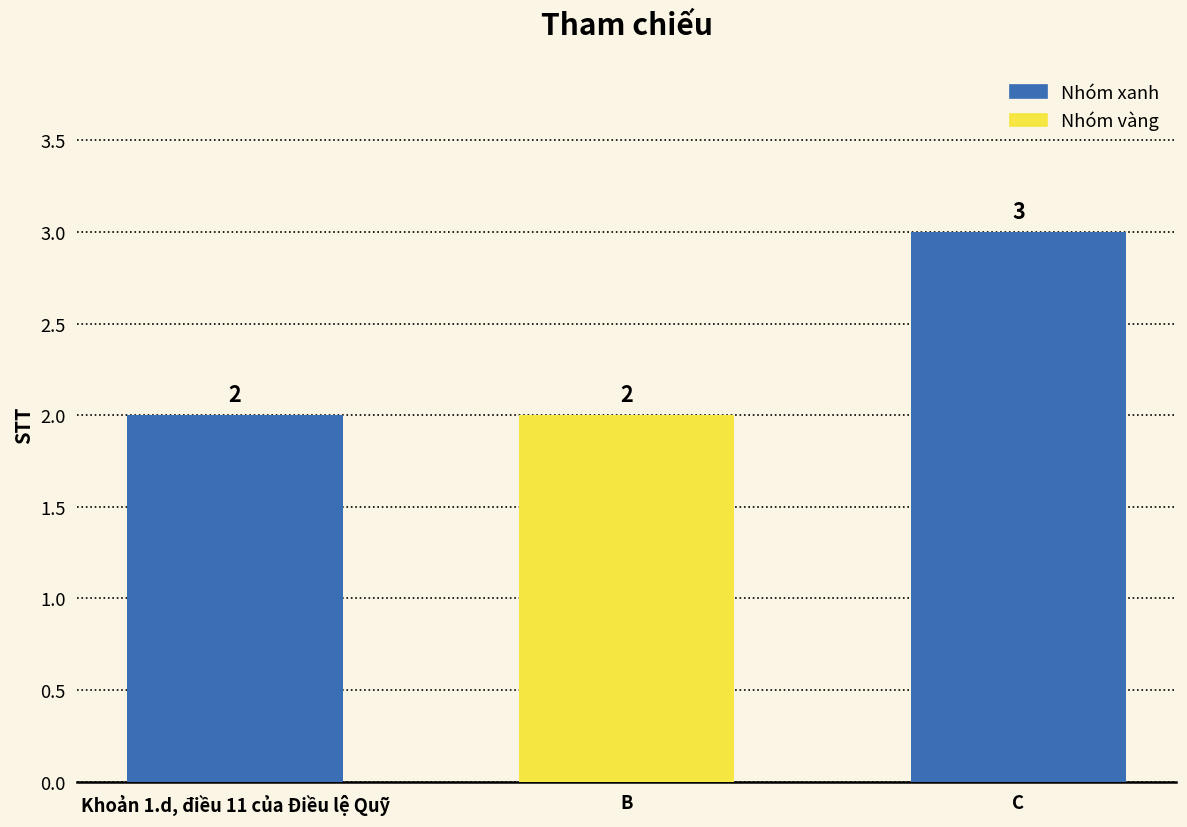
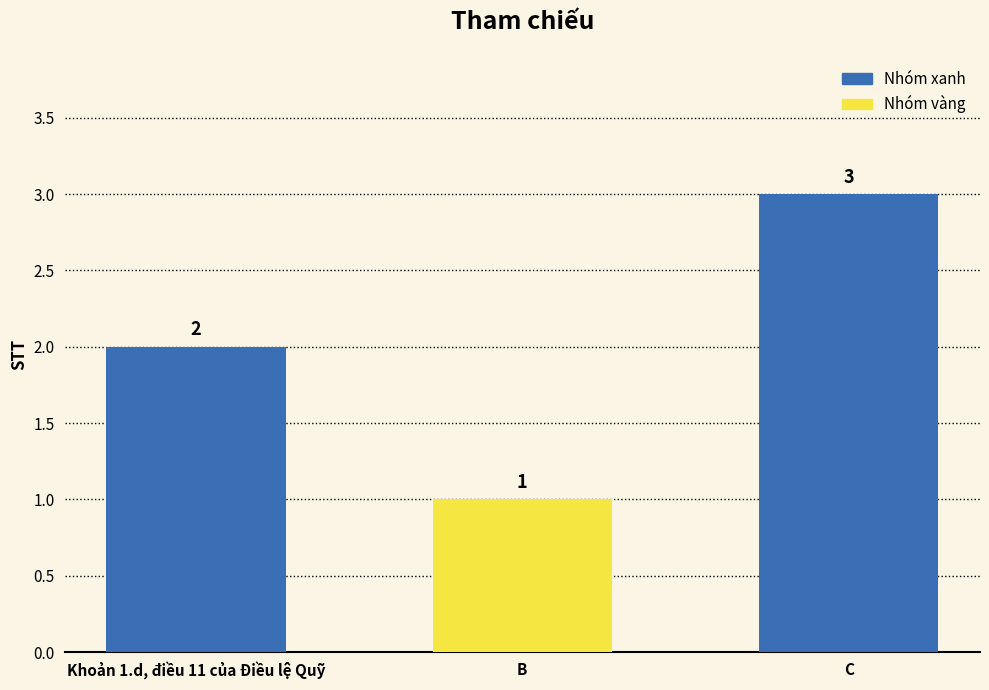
  {
    "Khoản 1.d, điều 11 của Điều lệ Quỹ": 2,
-   "B": 2,
+   "B": 1,
    "C": 3
  }
